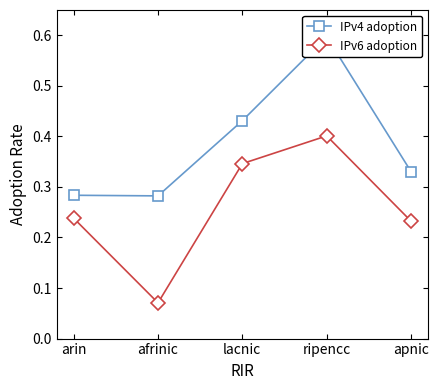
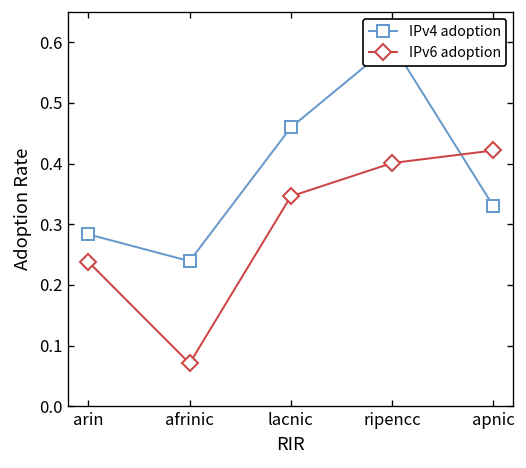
  {
    "IPv4 adoption": {
      "arin": 0.28,
-     "afrinic": 0.28,
-     "lacnic": 0.43,
+     "afrinic": 0.24,
+     "lacnic": 0.46,
      "apnic": 0.33
    },
    "IPv6 adoption": {
      "arin": 0.24,
      "afrinic": 0.07,
      "lacnic": 0.35,
      "ripencc": 0.40,
-     "apnic": 0.23
+     "apnic": 0.42
    }
  }
